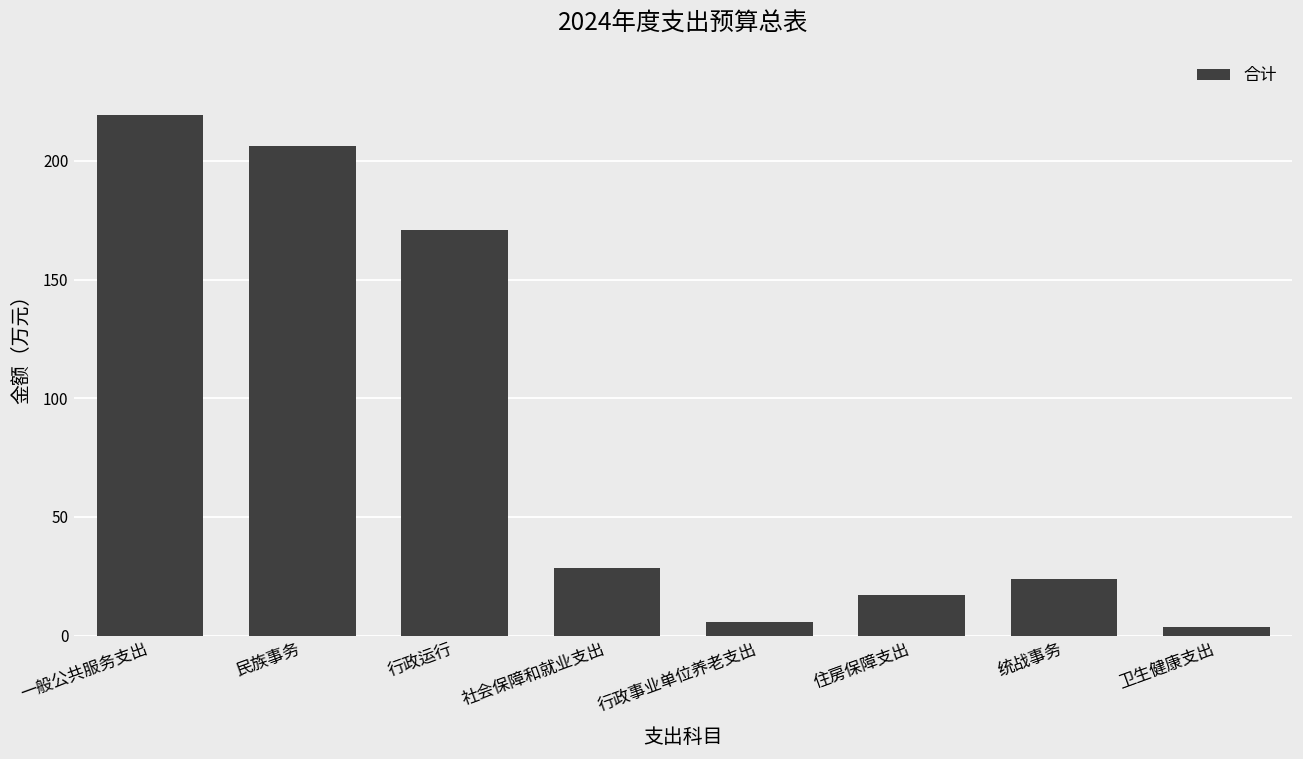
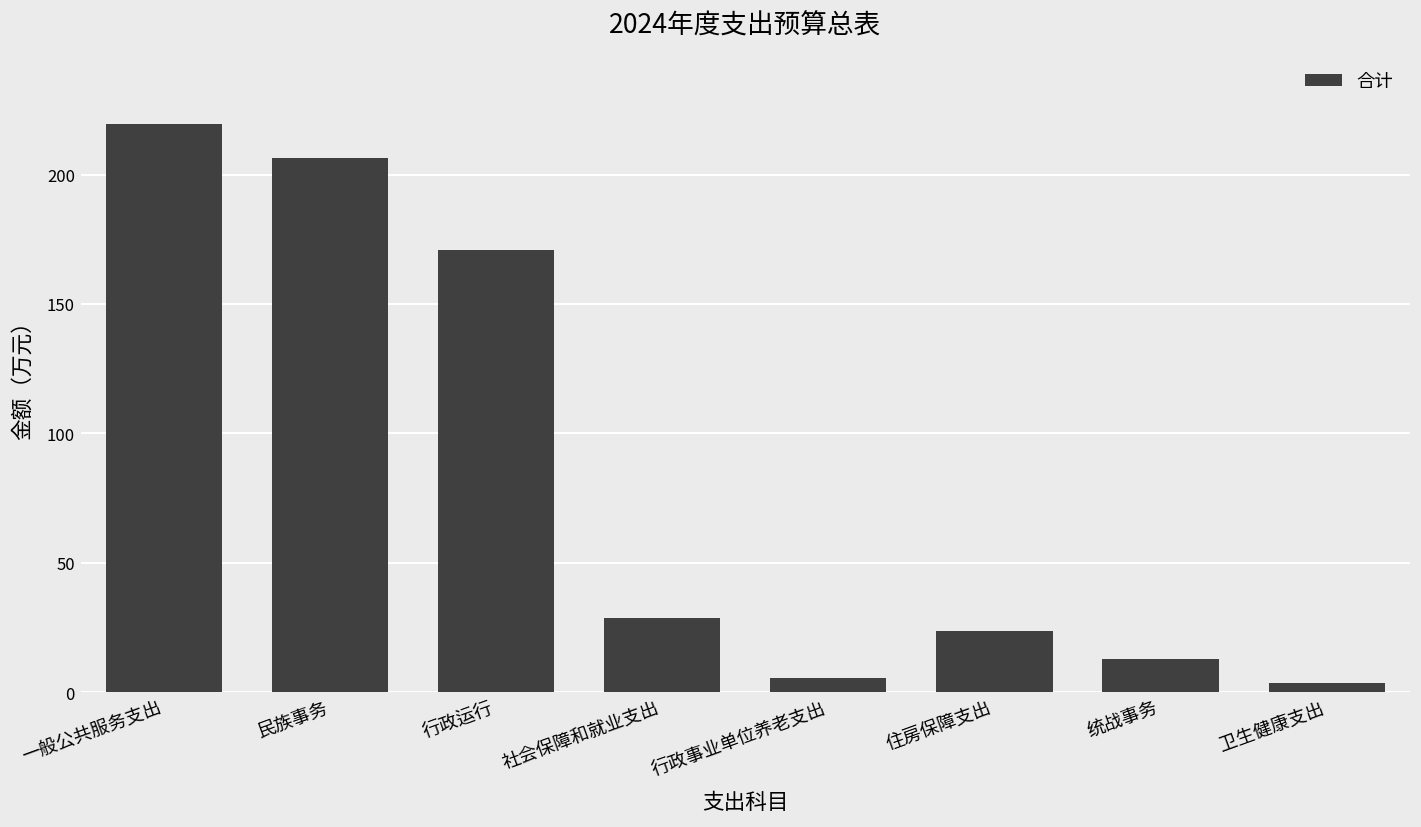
  {
    "一般公共服务支出": 219,
    "民族事务": 206,
    "行政运行": 171,
    "社会保障和就业支出": 29,
    "行政事业单位养老支出": 6,
-   "住房保障支出": 17,
-   "统战事务": 24,
+   "住房保障支出": 24,
+   "统战事务": 13,
    "卫生健康支出": 4
  }
